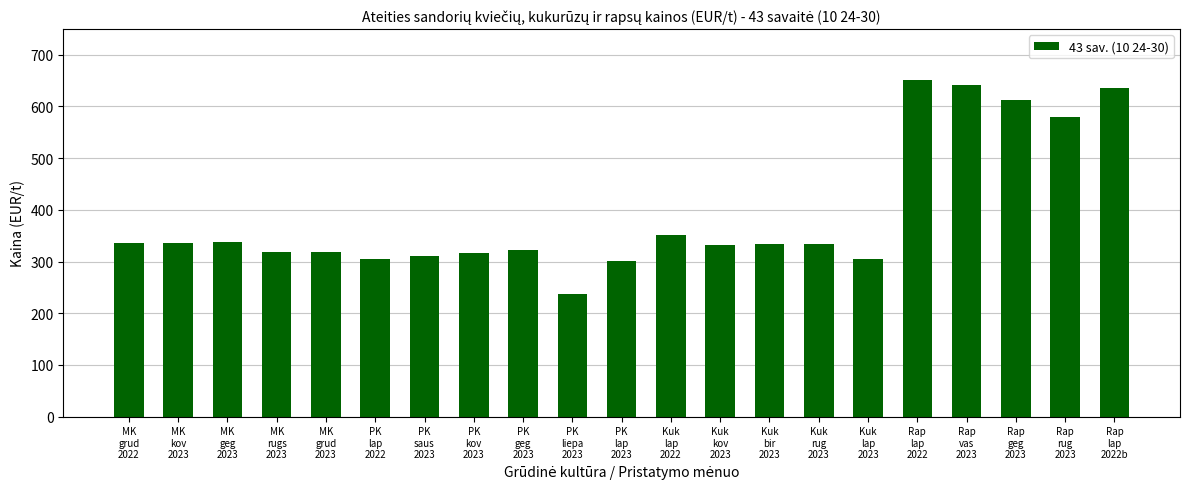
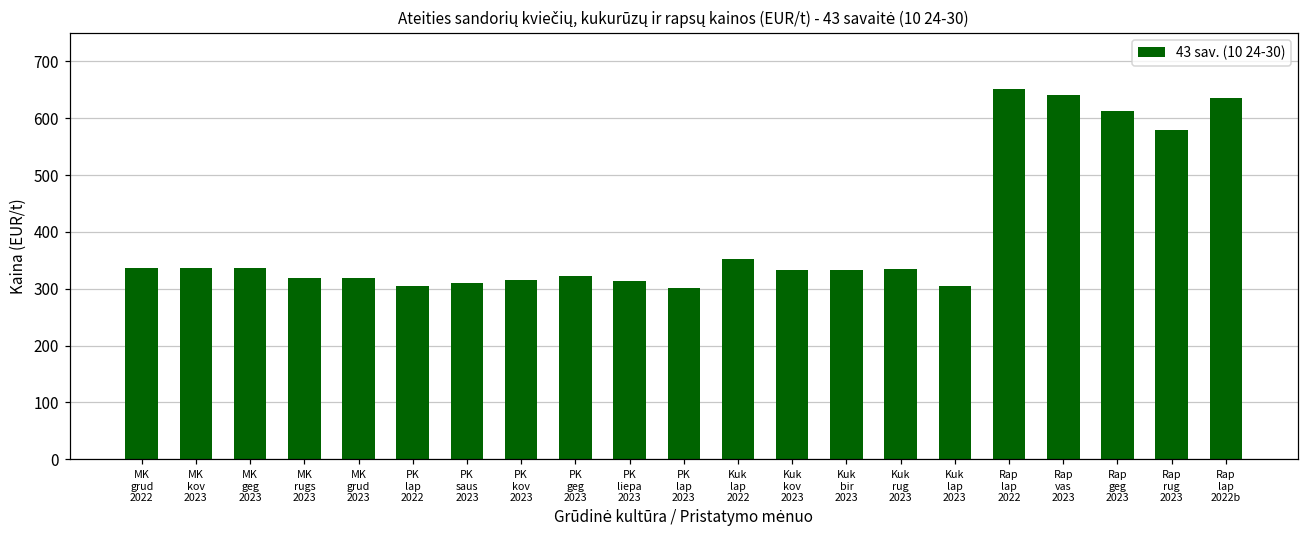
  {
    "MK grud 2022": 340,
    "MK kov 2023": 340,
    "MK geg 2023": 340,
    "MK rugs 2023": 320,
    "MK grud 2023": 320,
    "PK lap 2022": 300,
    "PK saus 2023": 310,
    "PK kov 2023": 320,
    "PK geg 2023": 320,
-   "PK liepa 2023": 240,
+   "PK liepa 2023": 310,
    "PK lap 2023": 300,
    "Kuk lap 2022": 350,
    "Kuk kov 2023": 330,
    "Kuk bir 2023": 330,
    "Kuk rug 2023": 330,
    "Kuk lap 2023": 300,
    "Rap lap 2022": 650,
    "Rap vas 2023": 640,
    "Rap geg 2023": 610,
    "Rap rug 2023": 580,
    "Rap lap 2022b": 640
  }
